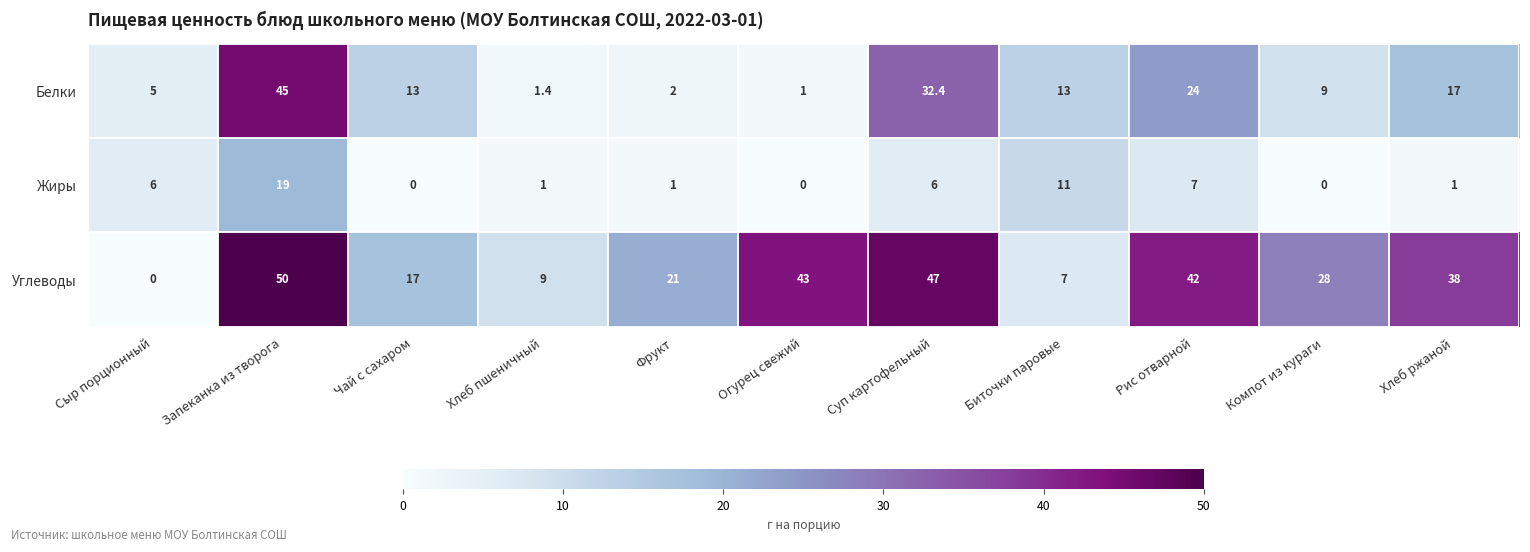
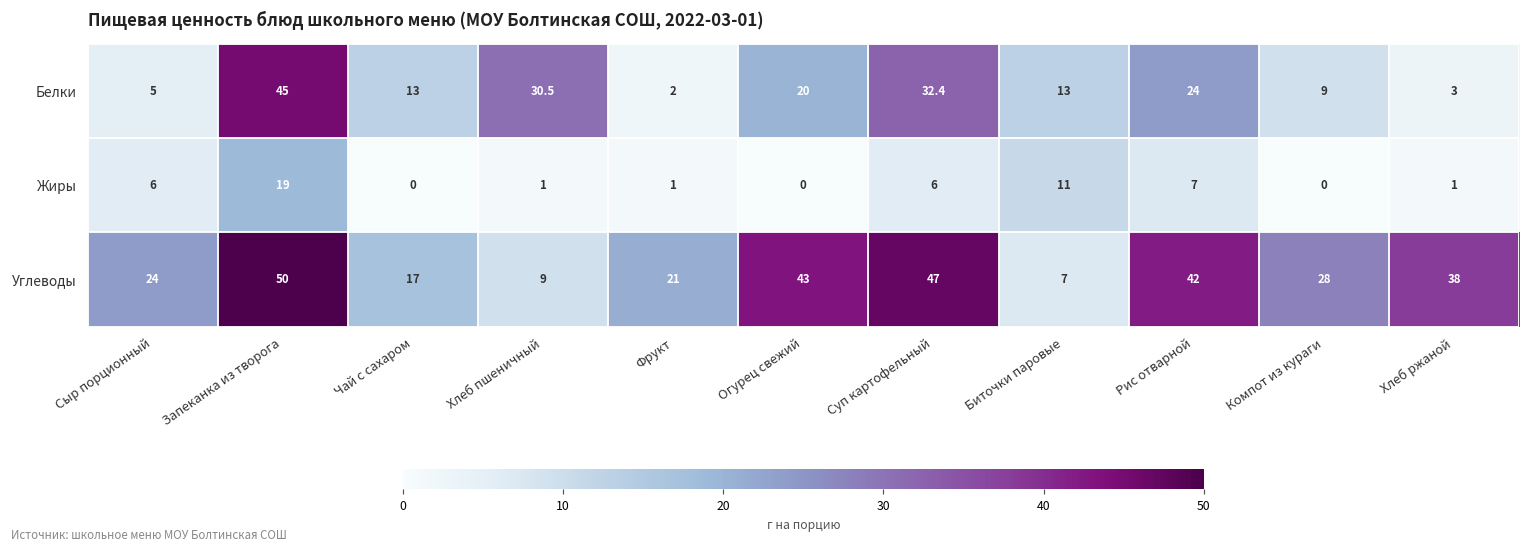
  {
    "Белки": {
      "Сыр порционный": 5,
      "Запеканка из творога": 45,
      "Чай с сахаром": 13,
-     "Хлеб пшеничный": 1.4,
+     "Хлеб пшеничный": 30.5,
      "Фрукт": 2,
-     "Огурец свежий": 1,
+     "Огурец свежий": 20,
      "Суп картофельный": 32.4,
      "Биточки паровые": 13,
      "Рис отварной": 24,
      "Компот из кураги": 9,
-     "Хлеб ржаной": 17
+     "Хлеб ржаной": 3
    },
    "Жиры": {
      "Сыр порционный": 6,
      "Запеканка из творога": 19,
      "Чай с сахаром": 0,
      "Хлеб пшеничный": 1,
      "Фрукт": 1,
      "Огурец свежий": 0,
      "Суп картофельный": 6,
      "Биточки паровые": 11,
      "Рис отварной": 7,
      "Компот из кураги": 0,
      "Хлеб ржаной": 1
    },
    "Углеводы": {
-     "Сыр порционный": 0,
+     "Сыр порционный": 24,
      "Запеканка из творога": 50,
      "Чай с сахаром": 17,
      "Хлеб пшеничный": 9,
      "Фрукт": 21,
      "Огурец свежий": 43,
      "Суп картофельный": 47,
      "Биточки паровые": 7,
      "Рис отварной": 42,
      "Компот из кураги": 28,
      "Хлеб ржаной": 38
    }
  }
